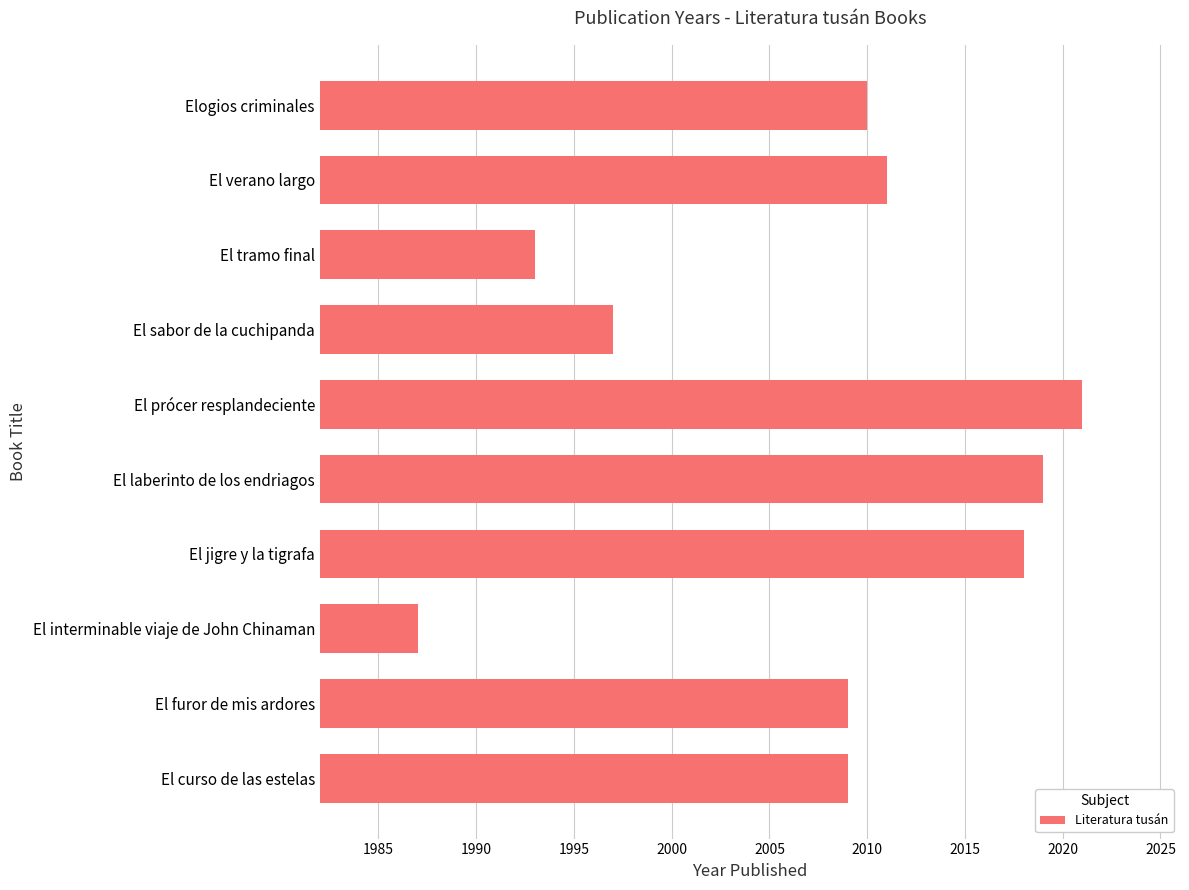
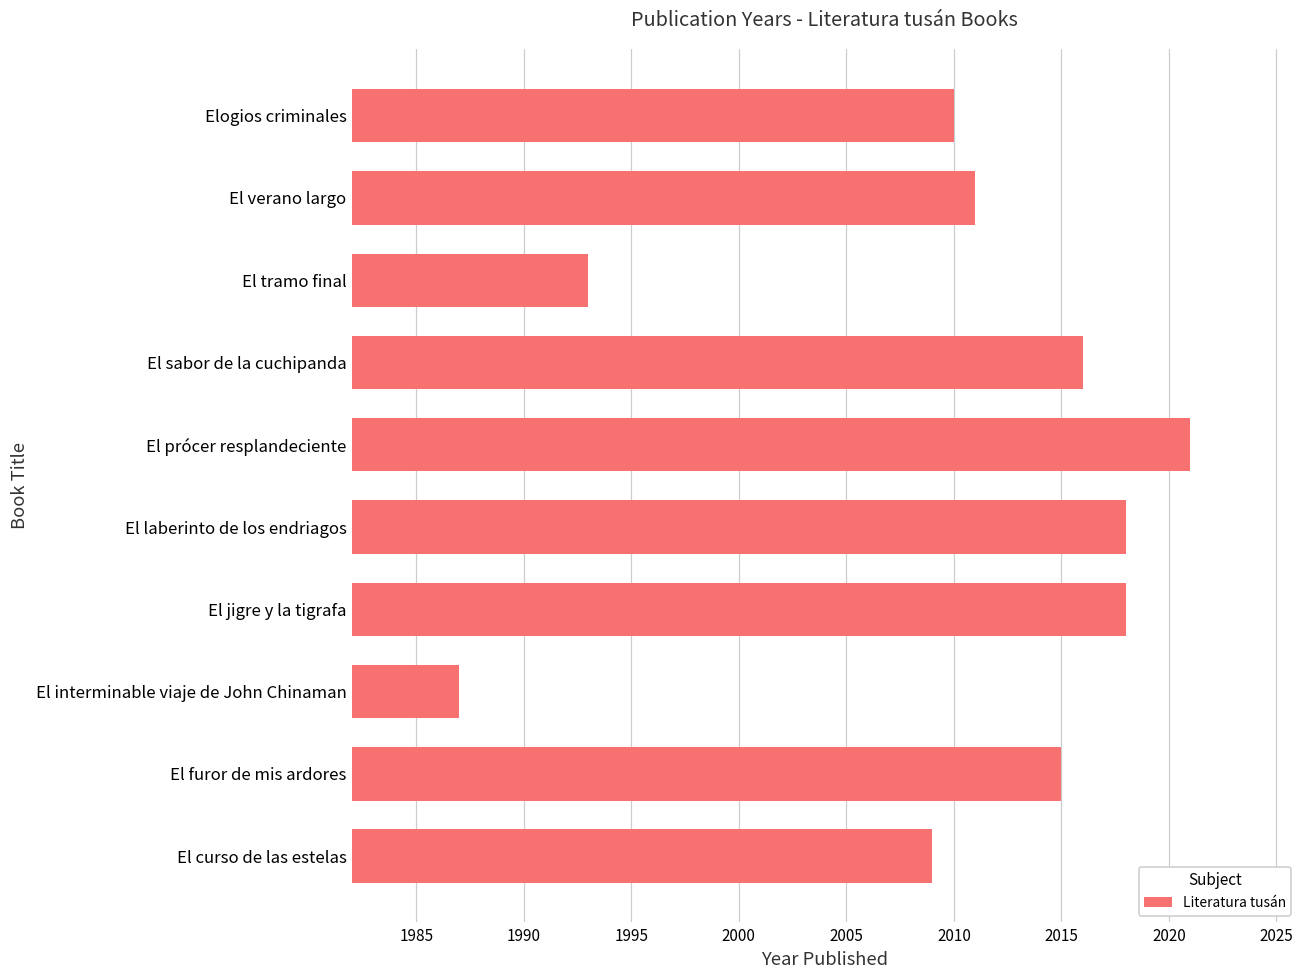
  {
    "Elogios criminales": 2010,
    "El verano largo": 2011,
    "El tramo final": 1993,
-   "El sabor de la cuchipanda": 1997,
+   "El sabor de la cuchipanda": 2016,
    "El prócer resplandeciente": 2021,
-   "El laberinto de los endriagos": 2019,
+   "El laberinto de los endriagos": 2018,
    "El jigre y la tigrafa": 2018,
    "El interminable viaje de John Chinaman": 1987,
-   "El furor de mis ardores": 2009,
+   "El furor de mis ardores": 2015,
    "El curso de las estelas": 2009
  }
